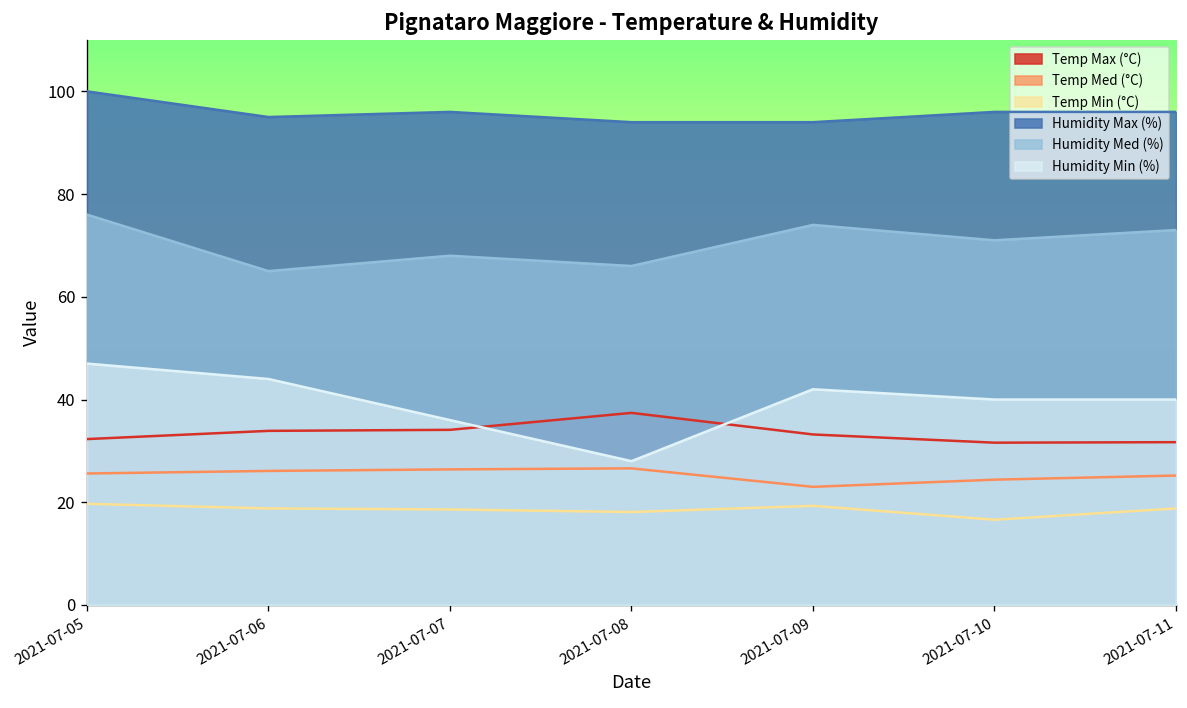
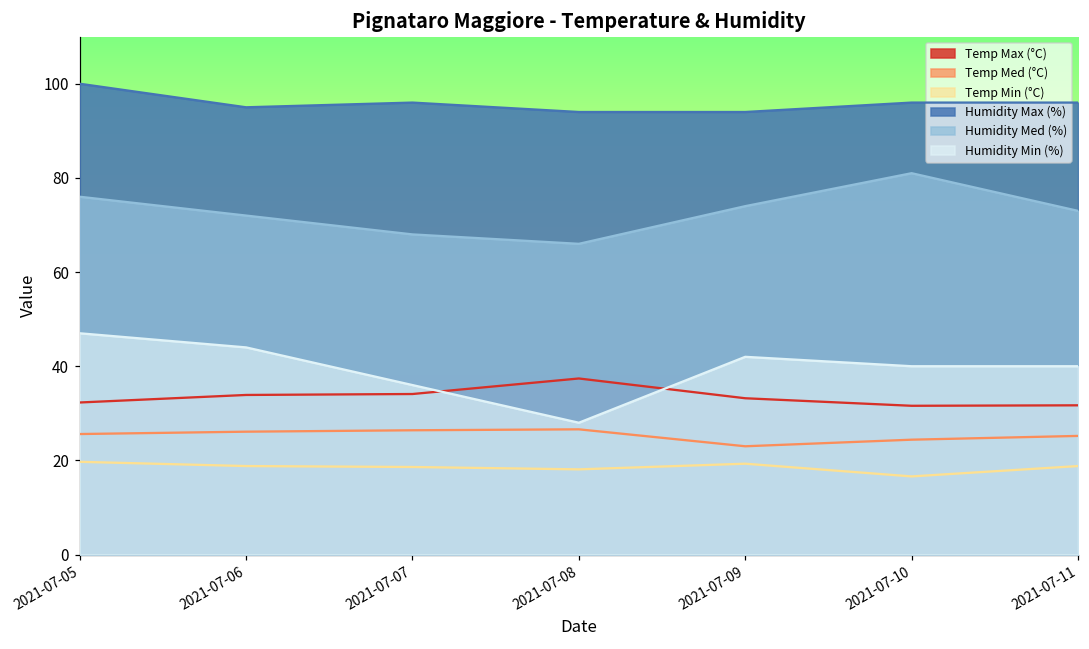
  {
    "Temp Max (°C)": {
      "2021-07-05": 32,
      "2021-07-06": 34,
      "2021-07-07": 34,
      "2021-07-08": 37,
      "2021-07-09": 33,
      "2021-07-10": 32,
      "2021-07-11": 32
    },
    "Temp Med (°C)": {
      "2021-07-05": 26,
      "2021-07-06": 26,
      "2021-07-07": 26,
      "2021-07-08": 27,
      "2021-07-09": 23,
      "2021-07-10": 24,
      "2021-07-11": 25
    },
    "Temp Min (°C)": {
      "2021-07-05": 20,
      "2021-07-06": 19,
      "2021-07-07": 19,
      "2021-07-08": 18,
      "2021-07-09": 19,
      "2021-07-10": 17,
      "2021-07-11": 19
    },
    "Humidity Max (%)": {
      "2021-07-05": 100,
      "2021-07-06": 95,
      "2021-07-07": 96,
      "2021-07-08": 94,
      "2021-07-09": 94,
      "2021-07-10": 96,
      "2021-07-11": 96
    },
    "Humidity Med (%)": {
      "2021-07-05": 76,
-     "2021-07-06": 65,
+     "2021-07-06": 72,
      "2021-07-07": 68,
      "2021-07-08": 66,
      "2021-07-09": 74,
-     "2021-07-10": 71,
+     "2021-07-10": 81,
      "2021-07-11": 73
    },
    "Humidity Min (%)": {
      "2021-07-05": 47,
      "2021-07-06": 44,
      "2021-07-07": 36,
      "2021-07-08": 28,
      "2021-07-09": 42,
      "2021-07-10": 40,
      "2021-07-11": 40
    }
  }
